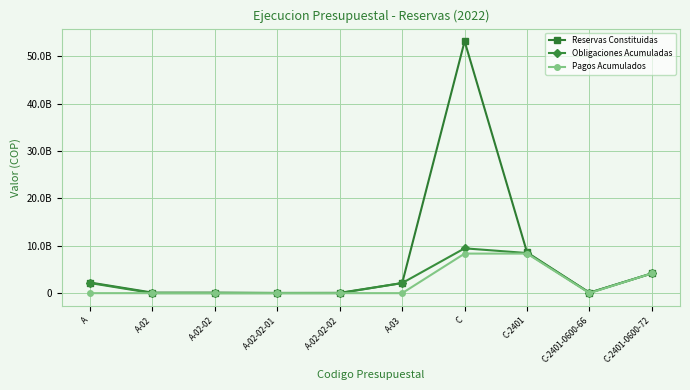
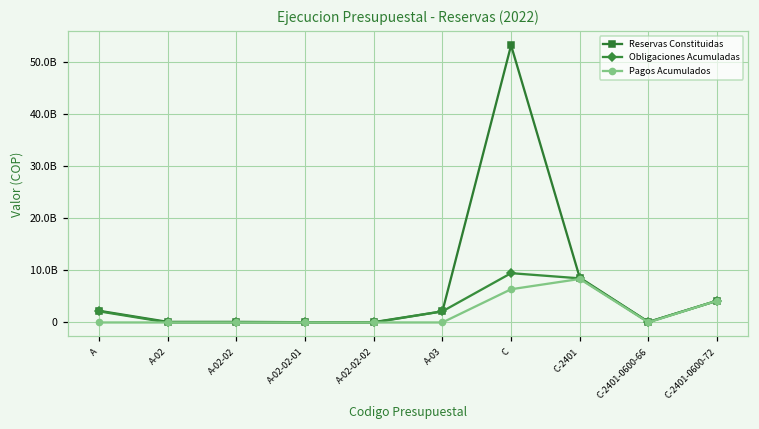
  {
    "Pagos Acumulados": {
      "A": 0,
      "A-03": 0,
-     "C": 8000000000
+     "C": 6000000000
    }
  }
